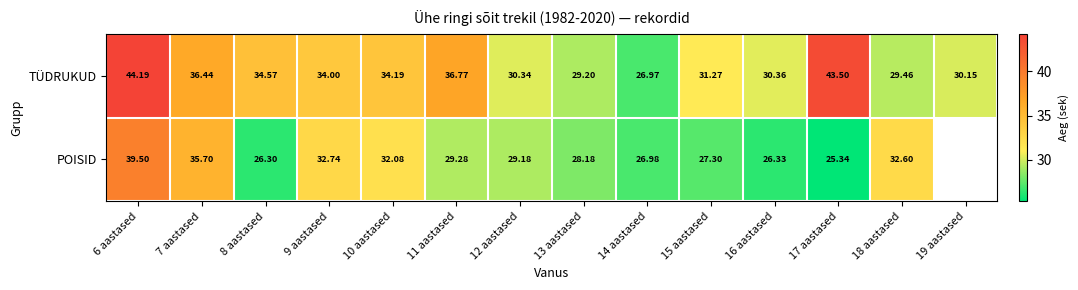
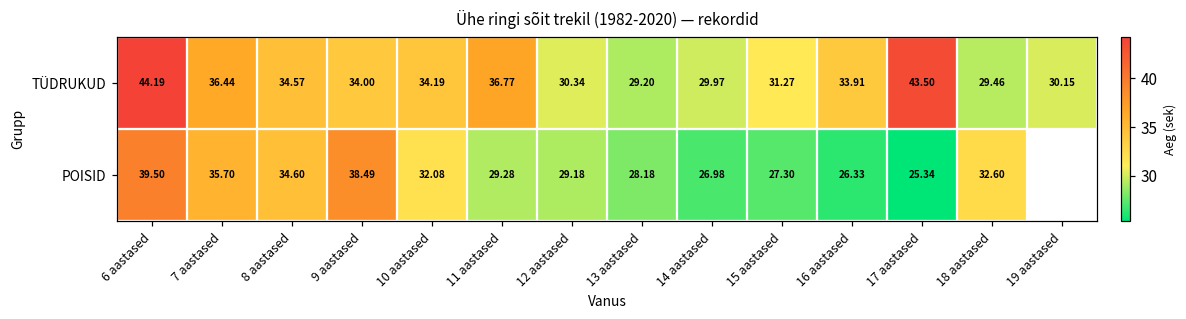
  {
    "TÜDRUKUD": {
      "6 aastased": 44.19,
      "7 aastased": 36.44,
      "8 aastased": 34.57,
      "9 aastased": 34.00,
      "10 aastased": 34.19,
      "11 aastased": 36.77,
      "12 aastased": 30.34,
      "13 aastased": 29.20,
-     "14 aastased": 26.97,
+     "14 aastased": 29.97,
      "15 aastased": 31.27,
-     "16 aastased": 30.36,
+     "16 aastased": 33.91,
      "17 aastased": 43.50,
      "18 aastased": 29.46,
      "19 aastased": 30.15
    },
    "POISID": {
      "6 aastased": 39.50,
      "7 aastased": 35.70,
-     "8 aastased": 26.30,
-     "9 aastased": 32.74,
+     "8 aastased": 34.60,
+     "9 aastased": 38.49,
      "10 aastased": 32.08,
      "11 aastased": 29.28,
      "12 aastased": 29.18,
      "13 aastased": 28.18,
      "14 aastased": 26.98,
      "15 aastased": 27.30,
      "16 aastased": 26.33,
      "17 aastased": 25.34,
      "18 aastased": 32.60
    }
  }
